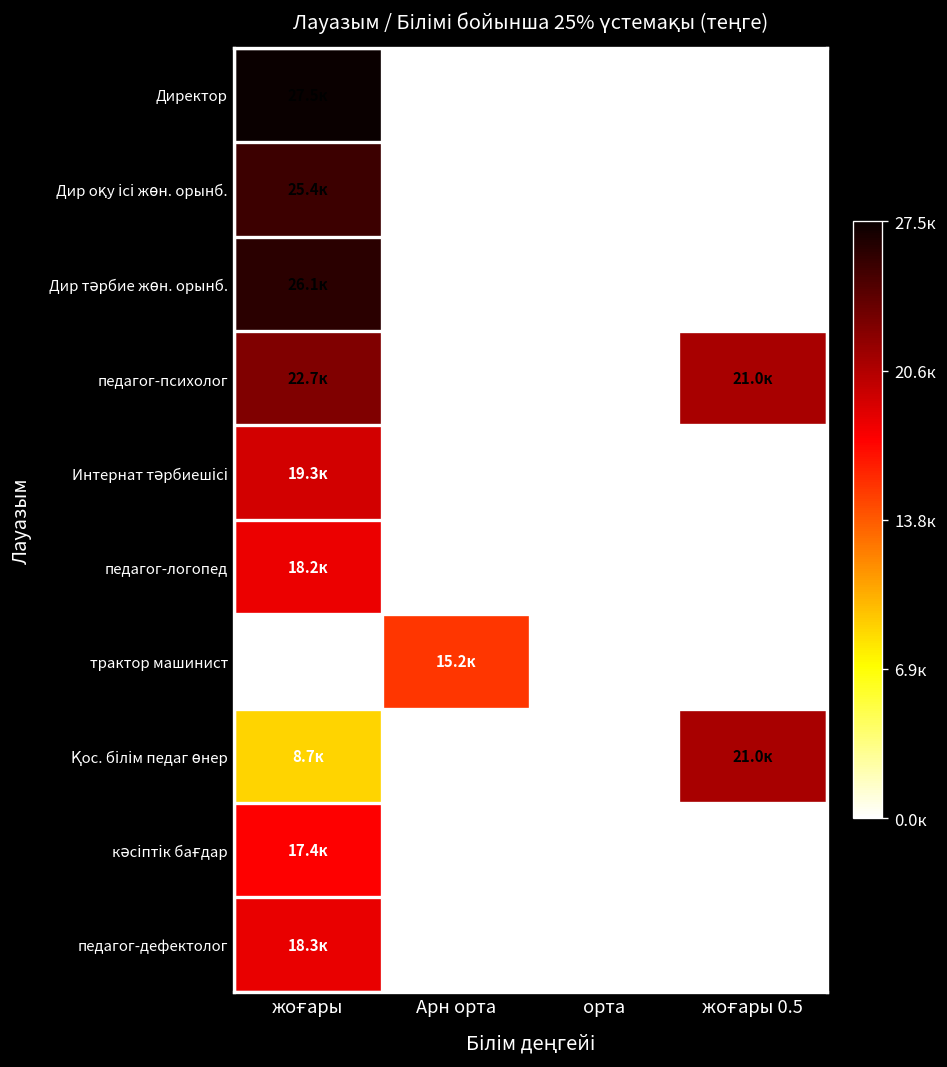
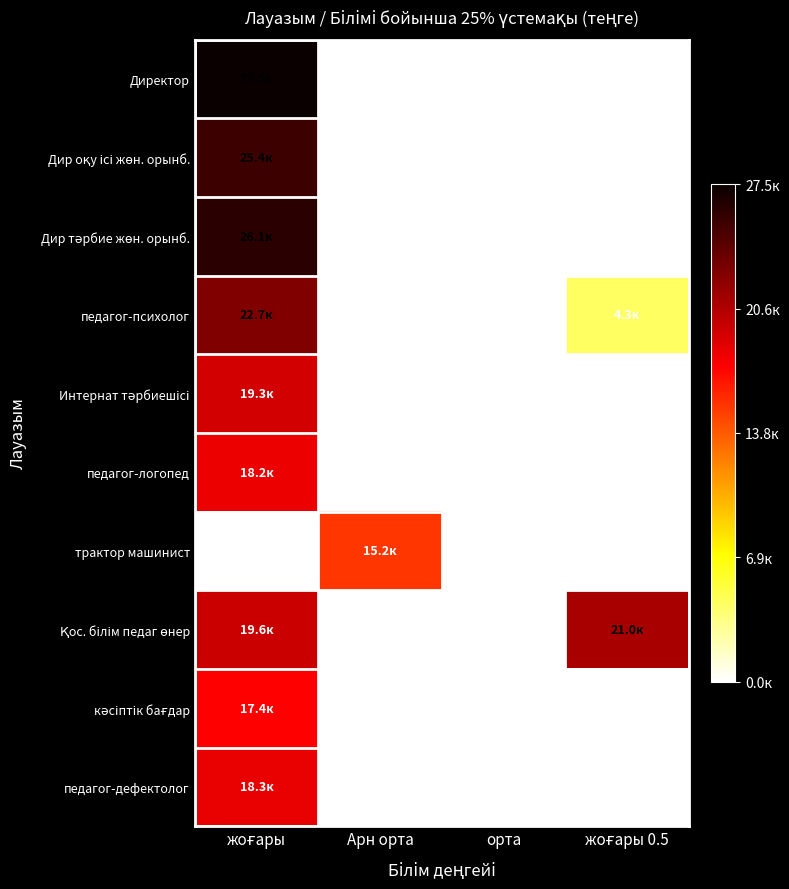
  {
    "Дир оқу ісі жөн. орынб.": {
      "жоғары": "25.4к"
    },
    "педагог-психолог": {
      "жоғары": "22.7к",
-     "жоғары 0.5": "21.0к"
+     "жоғары 0.5": "4.3к"
    },
    "Интернат тәрбиешісі": {
      "жоғары": "19.3к"
    },
    "педагог-логопед": {
      "жоғары": "18.2к"
    },
    "трактор машинист": {
      "Арн орта": "15.2к"
    },
    "Қос. білім педаг өнер": {
-     "жоғары": "8.7к",
+     "жоғары": "19.6к",
      "жоғары 0.5": "21.0к"
    },
    "кәсіптік бағдар": {
      "жоғары": "17.4к"
    },
    "педагог-дефектолог": {
      "жоғары": "18.3к"
    }
  }
